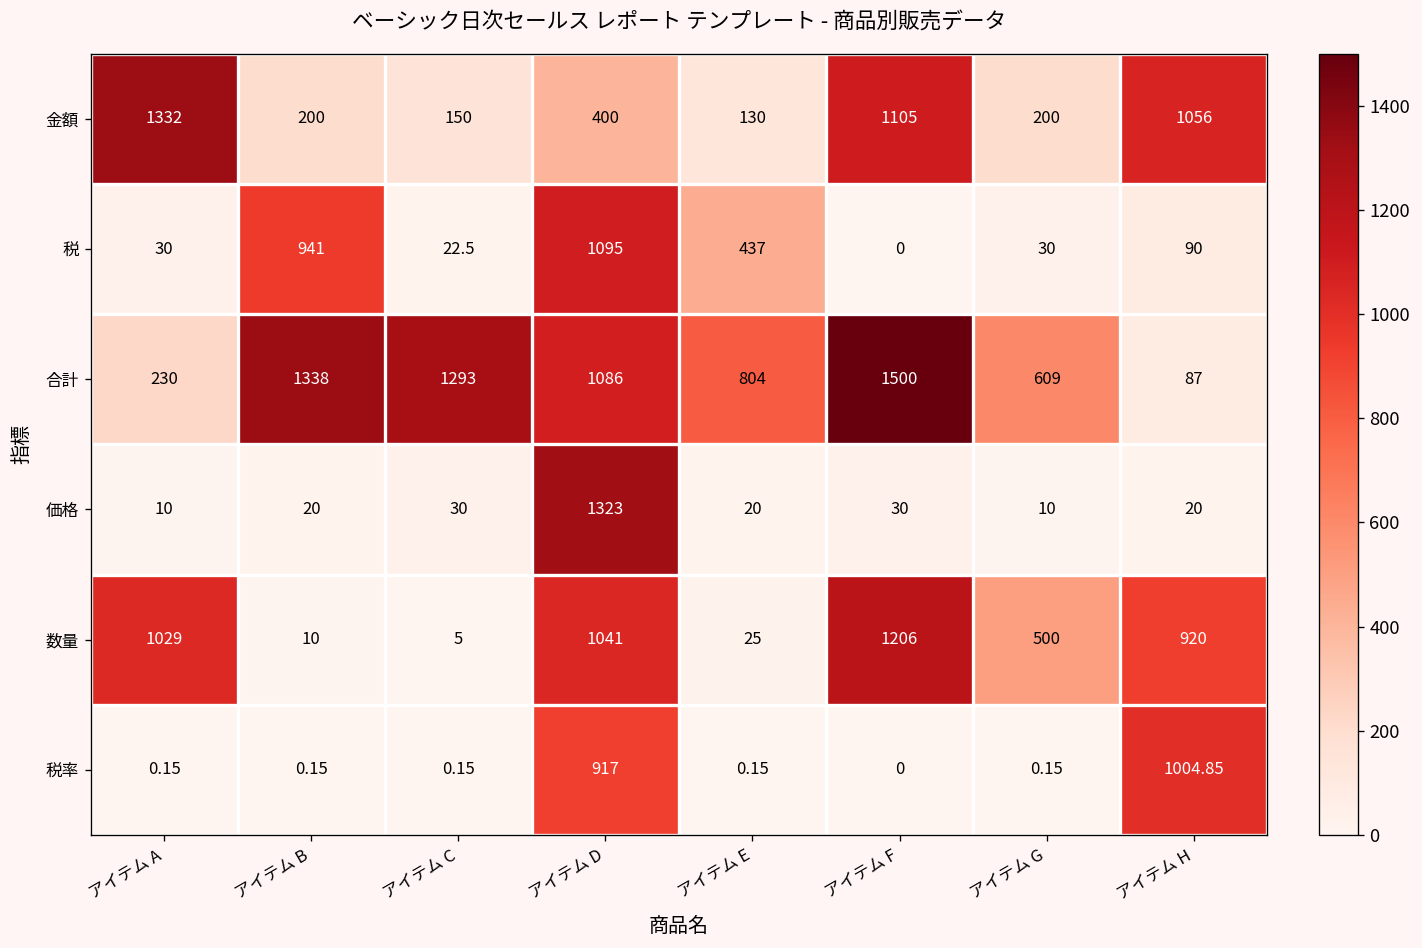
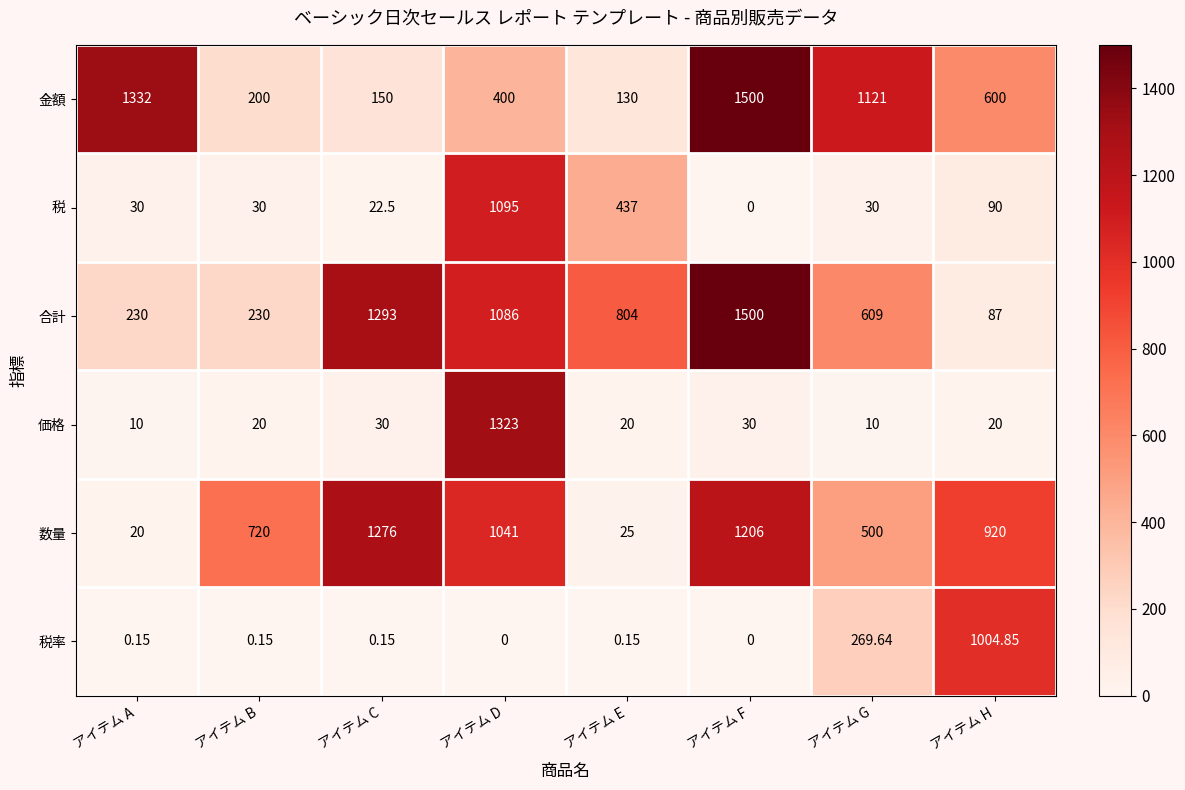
  {
    "金額": {
      "アイテム A": 1332,
      "アイテム B": 200,
      "アイテム C": 150,
      "アイテム D": 400,
      "アイテム E": 130,
-     "アイテム F": 1105,
-     "アイテム G": 200,
-     "アイテム H": 1056
+     "アイテム F": 1500,
+     "アイテム G": 1121,
+     "アイテム H": 600
    },
    "税": {
      "アイテム A": 30,
-     "アイテム B": 941,
+     "アイテム B": 30,
      "アイテム C": 22.5,
      "アイテム D": 1095,
      "アイテム E": 437,
      "アイテム F": 0,
      "アイテム G": 30,
      "アイテム H": 90
    },
    "合計": {
      "アイテム A": 230,
-     "アイテム B": 1338,
+     "アイテム B": 230,
      "アイテム C": 1293,
      "アイテム D": 1086,
      "アイテム E": 804,
      "アイテム F": 1500,
      "アイテム G": 609,
      "アイテム H": 87
    },
    "価格": {
      "アイテム A": 10,
      "アイテム B": 20,
      "アイテム C": 30,
      "アイテム D": 1323,
      "アイテム E": 20,
      "アイテム F": 30,
      "アイテム G": 10,
      "アイテム H": 20
    },
    "数量": {
-     "アイテム A": 1029,
-     "アイテム B": 10,
-     "アイテム C": 5,
+     "アイテム A": 20,
+     "アイテム B": 720,
+     "アイテム C": 1276,
      "アイテム D": 1041,
      "アイテム E": 25,
      "アイテム F": 1206,
      "アイテム G": 500,
      "アイテム H": 920
    },
    "税率": {
      "アイテム A": 0.15,
      "アイテム B": 0.15,
      "アイテム C": 0.15,
-     "アイテム D": 917,
+     "アイテム D": 0,
      "アイテム E": 0.15,
      "アイテム F": 0,
-     "アイテム G": 0.15,
+     "アイテム G": 269.64,
      "アイテム H": 1004.85
    }
  }
